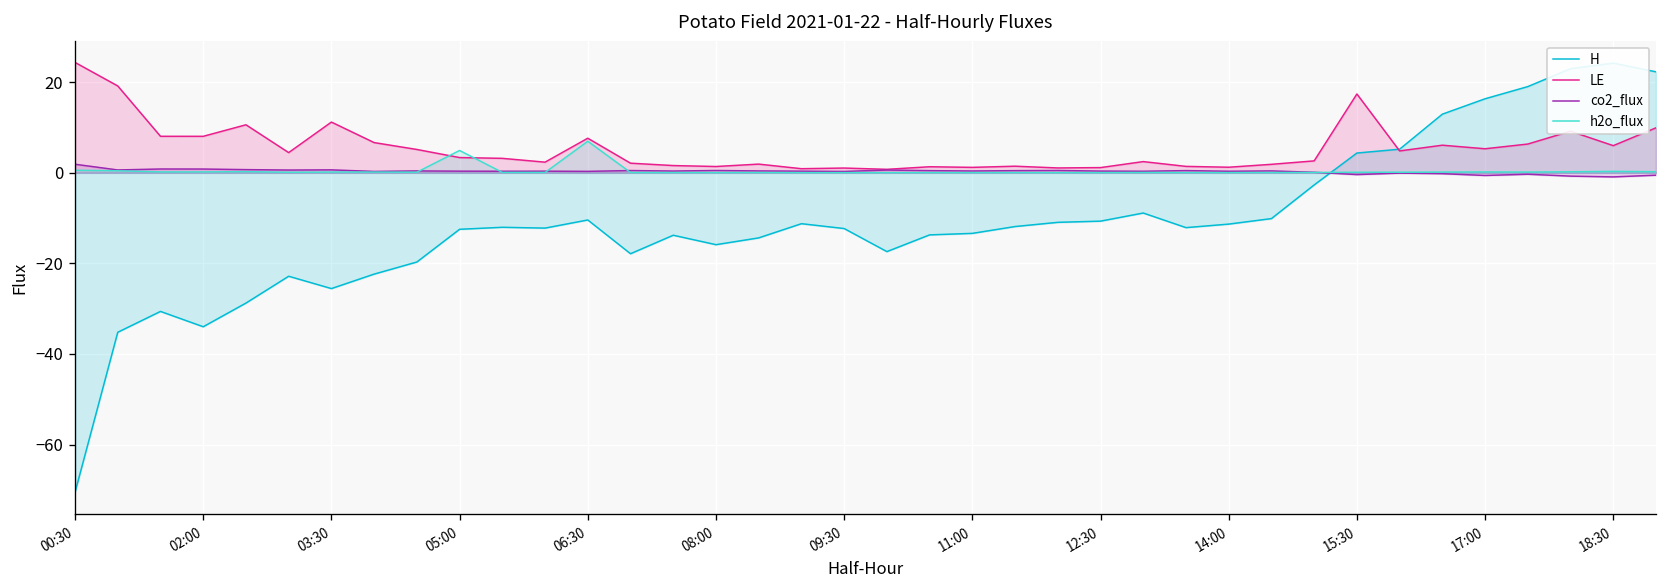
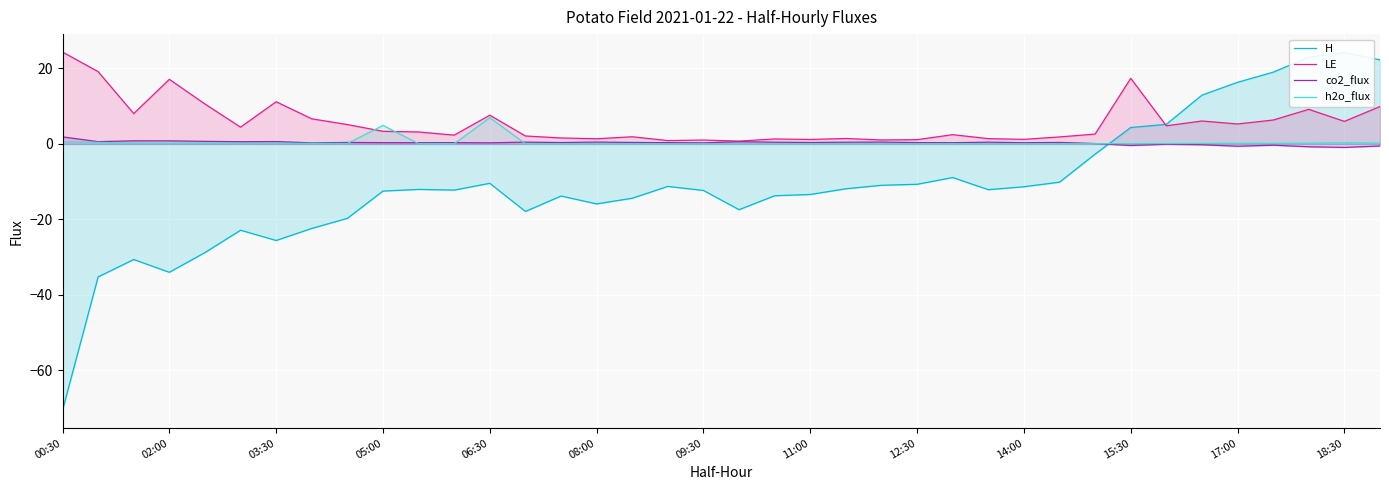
  {
    "LE": {
      "00:30": 24,
-     "02:00": 8,
+     "02:00": 17,
      "03:30": 11,
      "05:00": 3,
      "08:00": 1,
      "09:30": 1,
      "11:00": 1,
      "12:30": 1,
      "14:00": 1,
      "15:30": 17,
      "17:00": 5,
      "18:30": 6
    },
    "h2o_flux": {
      "05:00": 5
    }
  }
